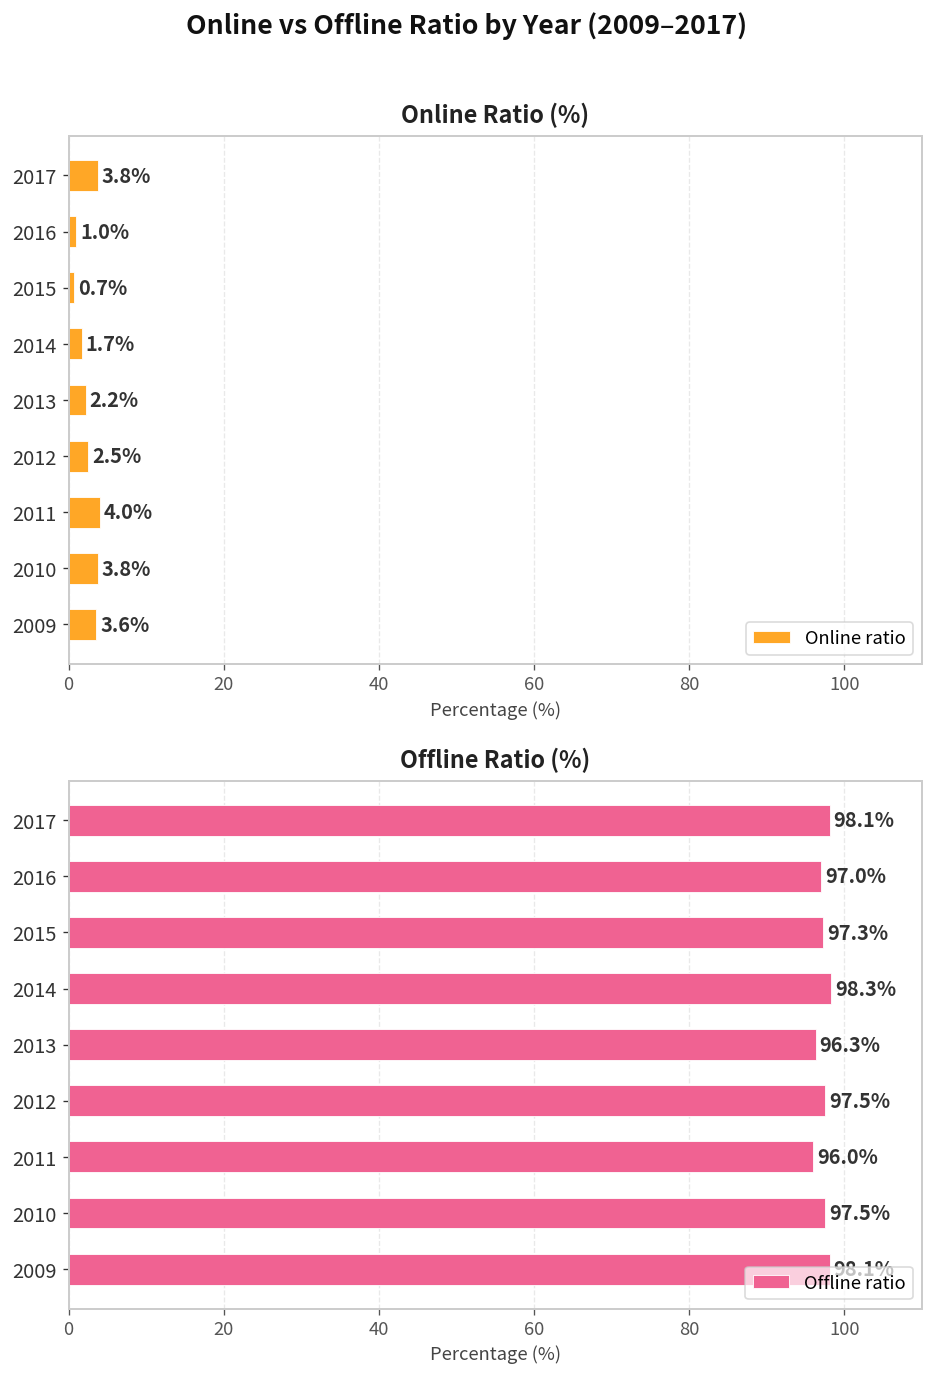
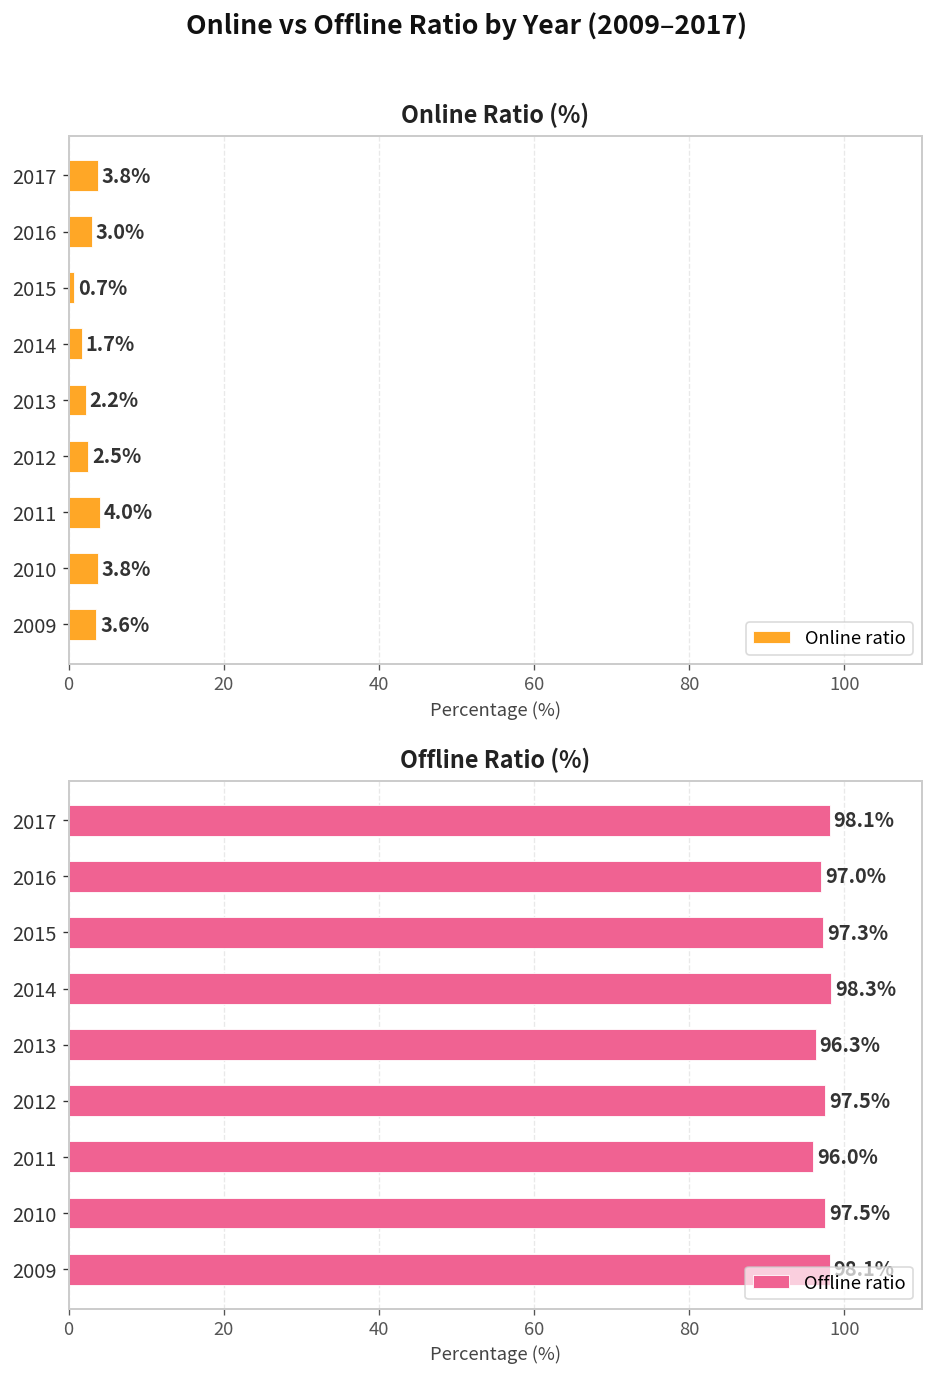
  {
    "Online Ratio (%)": {
      "2017": "3.8%",
-     "2016": "1.0%",
+     "2016": "3.0%",
      "2015": "0.7%",
      "2014": "1.7%",
      "2013": "2.2%",
      "2012": "2.5%",
      "2011": "4.0%",
      "2010": "3.8%",
      "2009": "3.6%"
    },
    "Offline Ratio (%)": {
      "2017": "98.1%",
      "2016": "97.0%",
      "2015": "97.3%",
      "2014": "98.3%",
      "2013": "96.3%",
      "2012": "97.5%",
      "2011": "96.0%",
      "2010": "97.5%"
    }
  }
